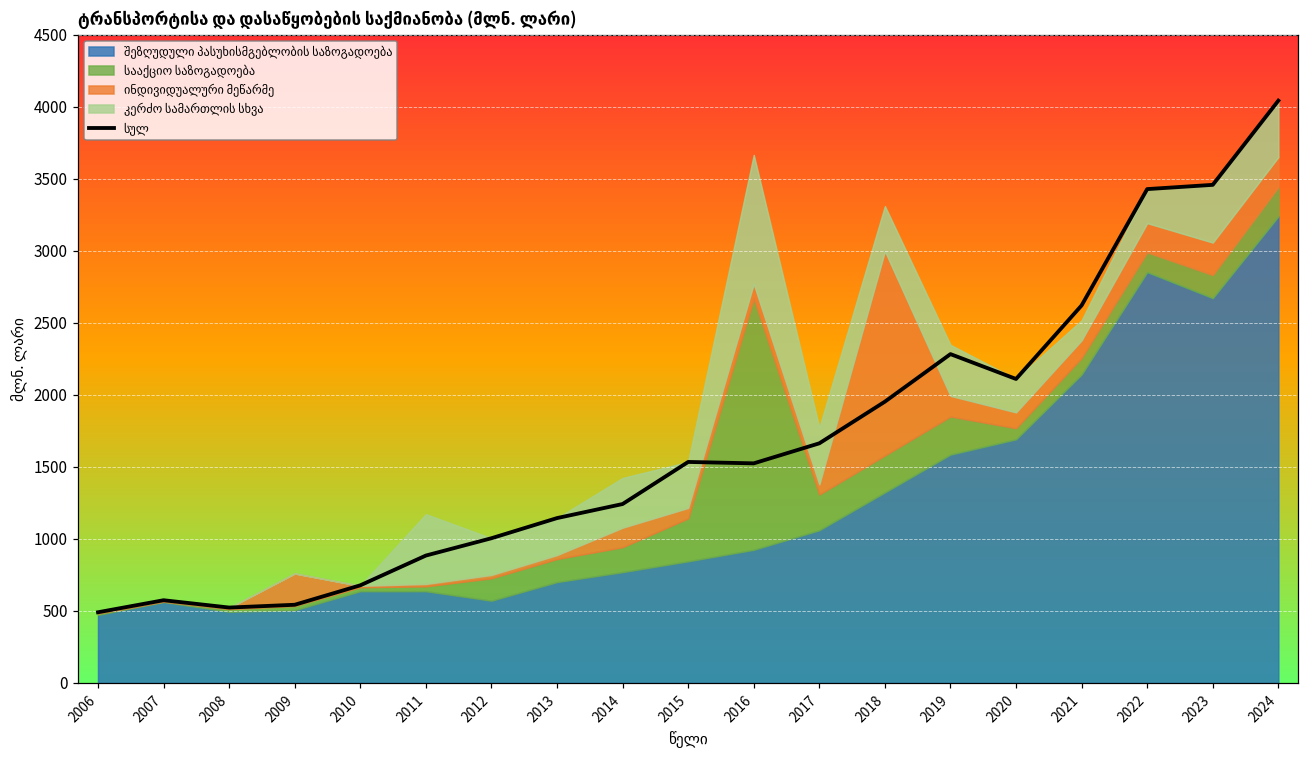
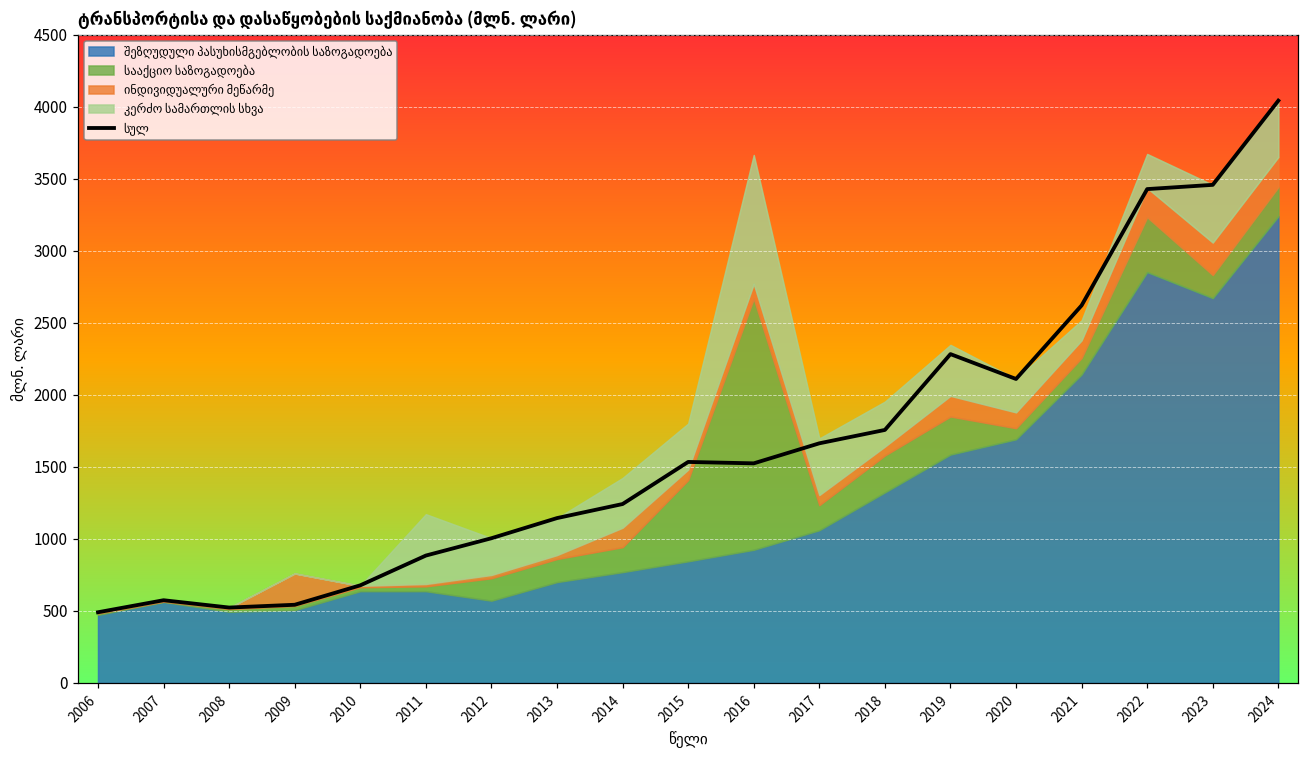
  {
    "შეზღუდული პასუხისმგებლობის საზოგადოება": {
      "2009": 510,
      "2010": 640,
      "2011": 640,
      "2012": 570,
      "2013": 700,
      "2014": 770,
      "2015": 840,
      "2016": 920,
      "2017": 1060,
      "2018": 1320,
      "2019": 1580,
      "2020": 1690,
      "2021": 2140,
      "2022": 2850,
      "2023": 2670,
      "2024": 3240
    },
    "სულ": {
      "2011": 880,
      "2014": 1240,
      "2016": 1520,
      "2017": 1660,
-     "2018": 1950,
+     "2018": 1760,
      "2019": 2280,
      "2021": 2620
    },
    "სააქციო საზოგადოება": {
      "2012": 160,
      "2013": 160,
      "2014": 170,
-     "2015": 300,
+     "2015": 560,
      "2016": 1740,
-     "2017": 250,
+     "2017": 170,
      "2018": 260,
      "2019": 260,
      "2020": 80,
      "2021": 110,
-     "2022": 140,
+     "2022": 380,
      "2023": 160,
      "2024": 200
    },
    "ინდივიდუალური მეწარმე": {
      "2012": 20,
      "2013": 30,
      "2014": 140,
      "2015": 70,
      "2016": 100,
      "2017": 70,
-     "2018": 1420,
+     "2018": 60,
      "2019": 140,
      "2020": 110,
      "2021": 120,
      "2023": 230,
      "2024": 210
    },
    "კერძო სამართლის სხვა": {
      "2011": 480,
      "2014": 340,
      "2016": 890,
      "2017": 390,
      "2018": 310,
      "2019": 350,
      "2021": 140
    }
  }
